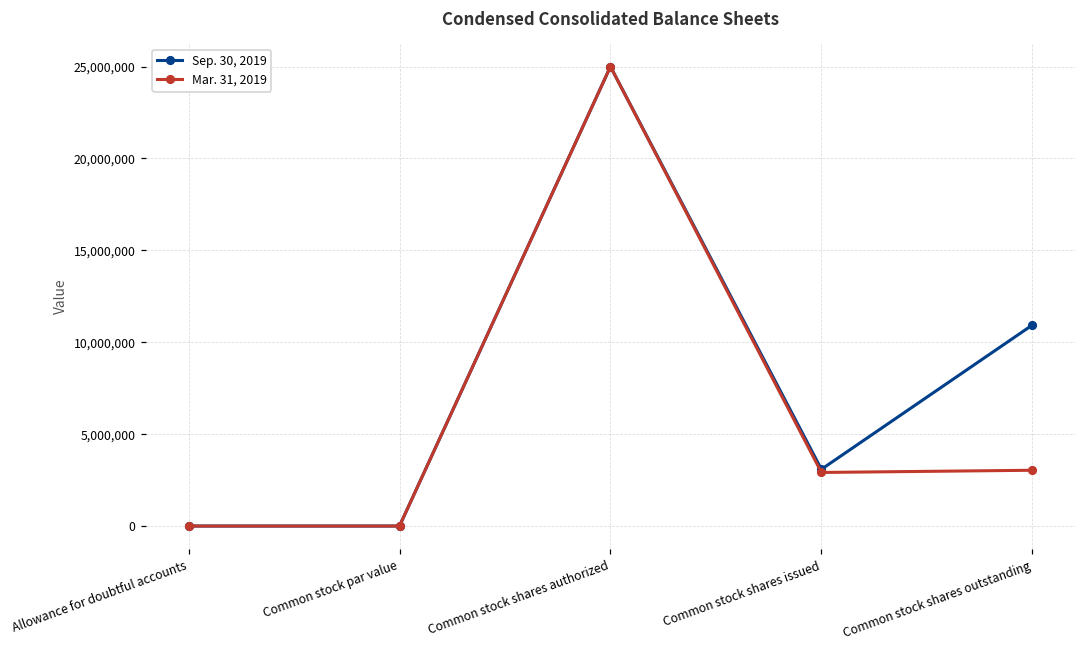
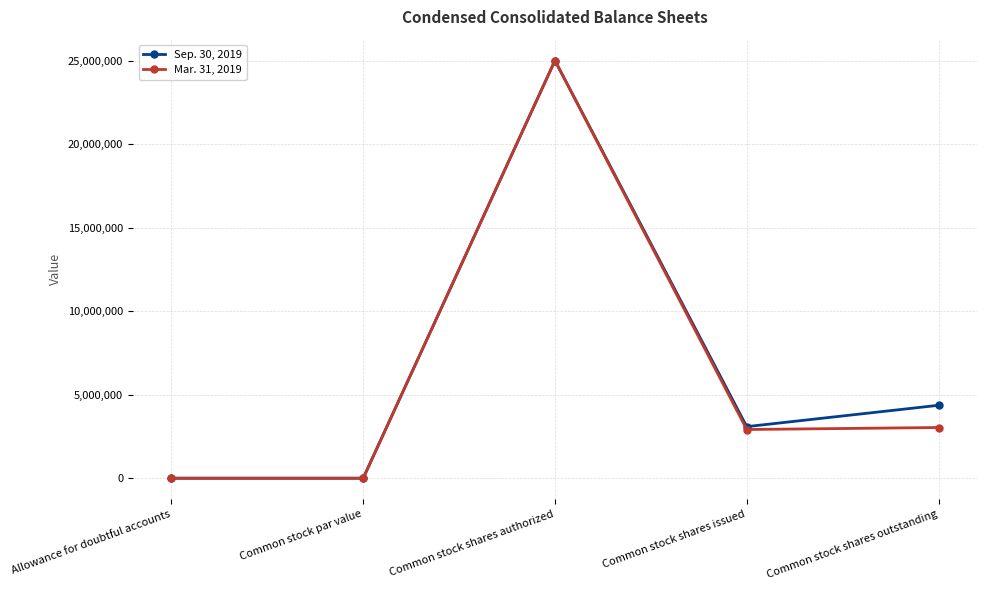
  {
    "Sep. 30, 2019": {
      "Common stock shares issued": "3,100,000",
-     "Common stock shares outstanding": "10,900,000"
+     "Common stock shares outstanding": "4,400,000"
    },
    "Mar. 31, 2019": {
      "Common stock shares issued": "2,900,000",
      "Common stock shares outstanding": "3,000,000"
    }
  }
